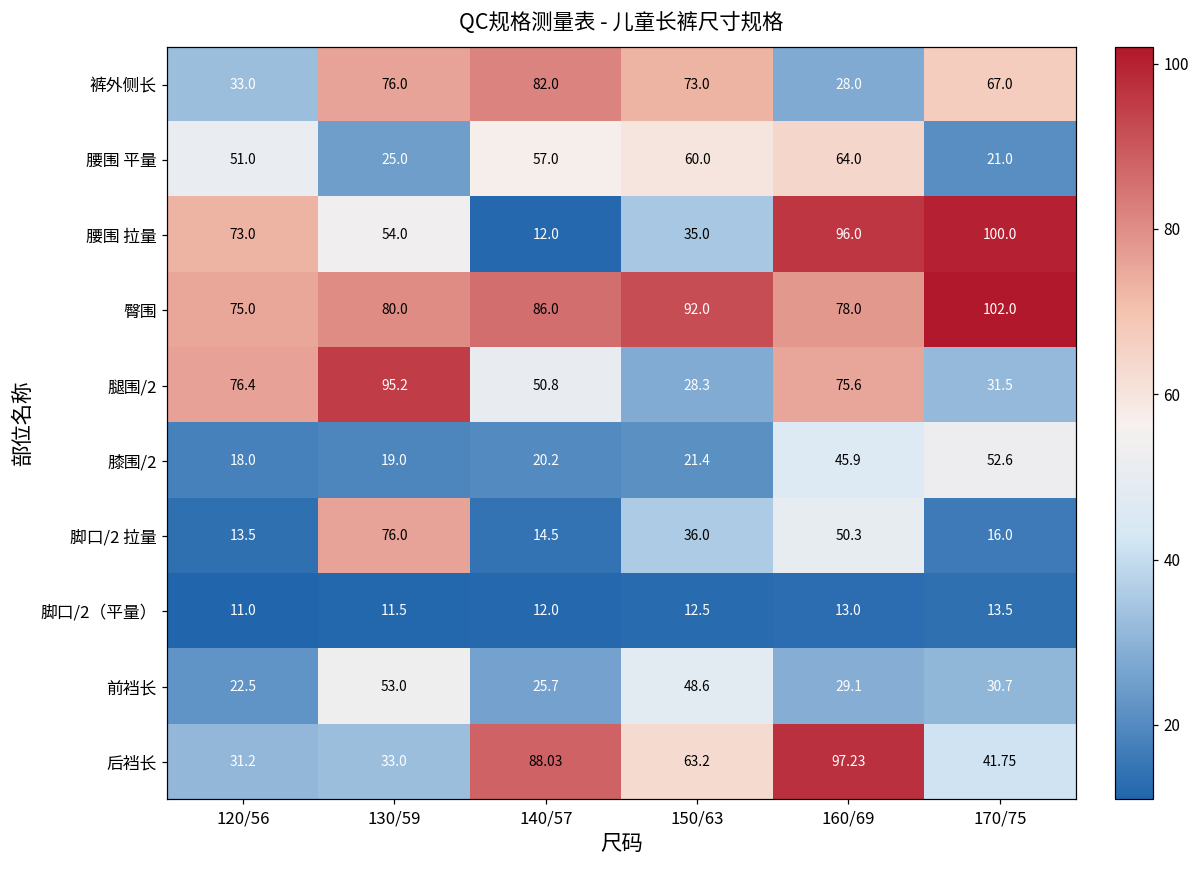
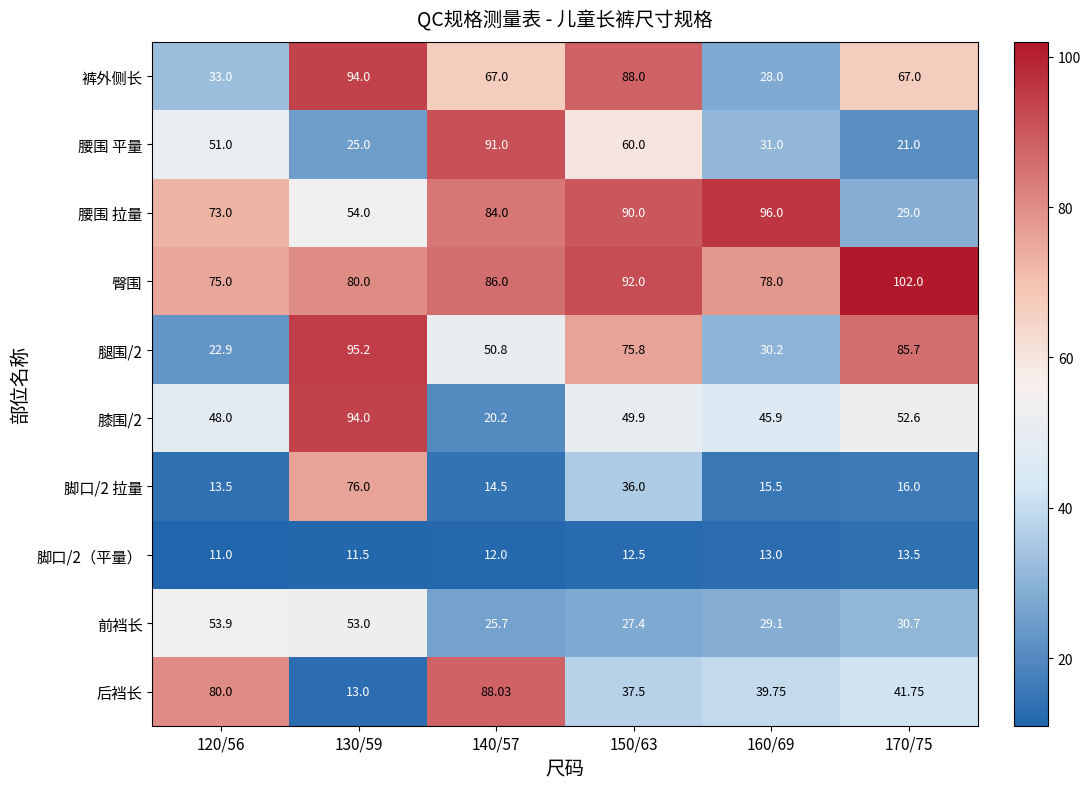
  {
    "裤外侧长": {
      "120/56": 33.0,
-     "130/59": 76.0,
-     "140/57": 82.0,
-     "150/63": 73.0,
+     "130/59": 94.0,
+     "140/57": 67.0,
+     "150/63": 88.0,
      "160/69": 28.0,
      "170/75": 67.0
    },
    "腰围 平量": {
      "120/56": 51.0,
      "130/59": 25.0,
-     "140/57": 57.0,
+     "140/57": 91.0,
      "150/63": 60.0,
-     "160/69": 64.0,
+     "160/69": 31.0,
      "170/75": 21.0
    },
    "腰围 拉量": {
      "120/56": 73.0,
      "130/59": 54.0,
-     "140/57": 12.0,
-     "150/63": 35.0,
+     "140/57": 84.0,
+     "150/63": 90.0,
      "160/69": 96.0,
-     "170/75": 100.0
+     "170/75": 29.0
    },
    "臀围": {
      "120/56": 75.0,
      "130/59": 80.0,
      "140/57": 86.0,
      "150/63": 92.0,
      "160/69": 78.0,
      "170/75": 102.0
    },
    "腿围/2": {
-     "120/56": 76.4,
+     "120/56": 22.9,
      "130/59": 95.2,
      "140/57": 50.8,
-     "150/63": 28.3,
-     "160/69": 75.6,
-     "170/75": 31.5
+     "150/63": 75.8,
+     "160/69": 30.2,
+     "170/75": 85.7
    },
    "膝围/2": {
-     "120/56": 18.0,
-     "130/59": 19.0,
+     "120/56": 48.0,
+     "130/59": 94.0,
      "140/57": 20.2,
-     "150/63": 21.4,
+     "150/63": 49.9,
      "160/69": 45.9,
      "170/75": 52.6
    },
    "脚口/2 拉量": {
      "120/56": 13.5,
      "130/59": 76.0,
      "140/57": 14.5,
      "150/63": 36.0,
-     "160/69": 50.3,
+     "160/69": 15.5,
      "170/75": 16.0
    },
    "脚口/2（平量）": {
      "120/56": 11.0,
      "130/59": 11.5,
      "140/57": 12.0,
      "150/63": 12.5,
      "160/69": 13.0,
      "170/75": 13.5
    },
    "前裆长": {
-     "120/56": 22.5,
+     "120/56": 53.9,
      "130/59": 53.0,
      "140/57": 25.7,
-     "150/63": 48.6,
+     "150/63": 27.4,
      "160/69": 29.1,
      "170/75": 30.7
    },
    "后裆长": {
-     "120/56": 31.2,
-     "130/59": 33.0,
+     "120/56": 80.0,
+     "130/59": 13.0,
      "140/57": 88.03,
-     "150/63": 63.2,
-     "160/69": 97.23,
+     "150/63": 37.5,
+     "160/69": 39.75,
      "170/75": 41.75
    }
  }
